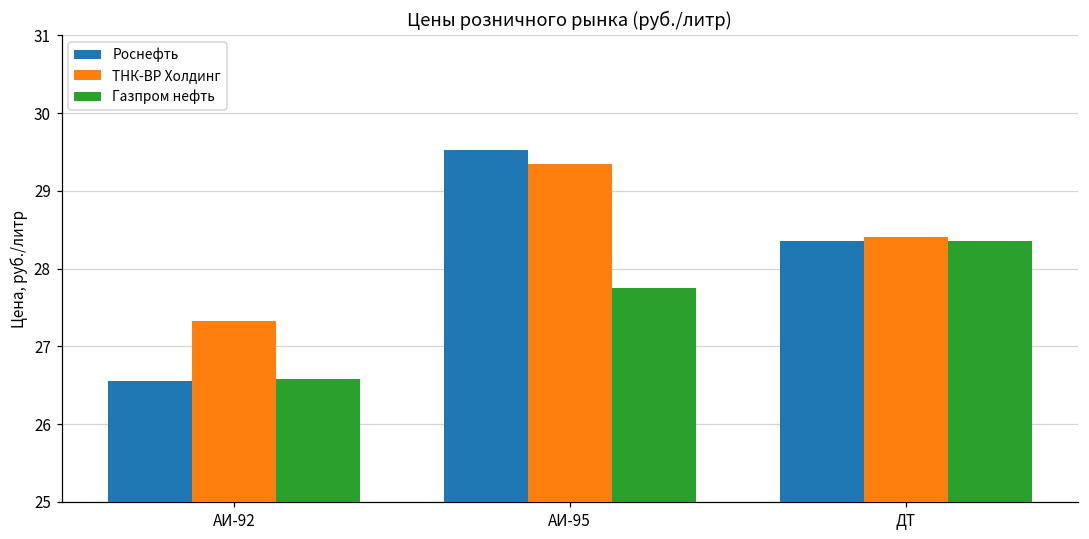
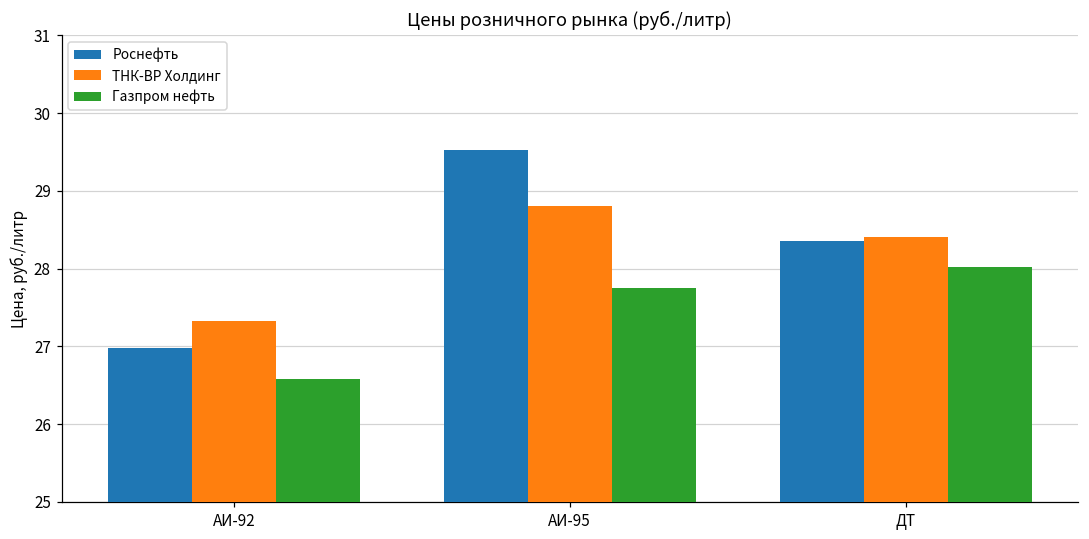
  {
    "Роснефть": {
-     "АИ-92": 26.6,
+     "АИ-92": 27.0,
      "АИ-95": 29.5,
      "ДТ": 28.4
    },
    "ТНК-ВР Холдинг": {
      "АИ-92": 27.3,
-     "АИ-95": 29.3,
+     "АИ-95": 28.8,
      "ДТ": 28.4
    },
    "Газпром нефть": {
      "АИ-92": 26.6,
      "АИ-95": 27.8,
-     "ДТ": 28.4
+     "ДТ": 28.0
    }
  }
